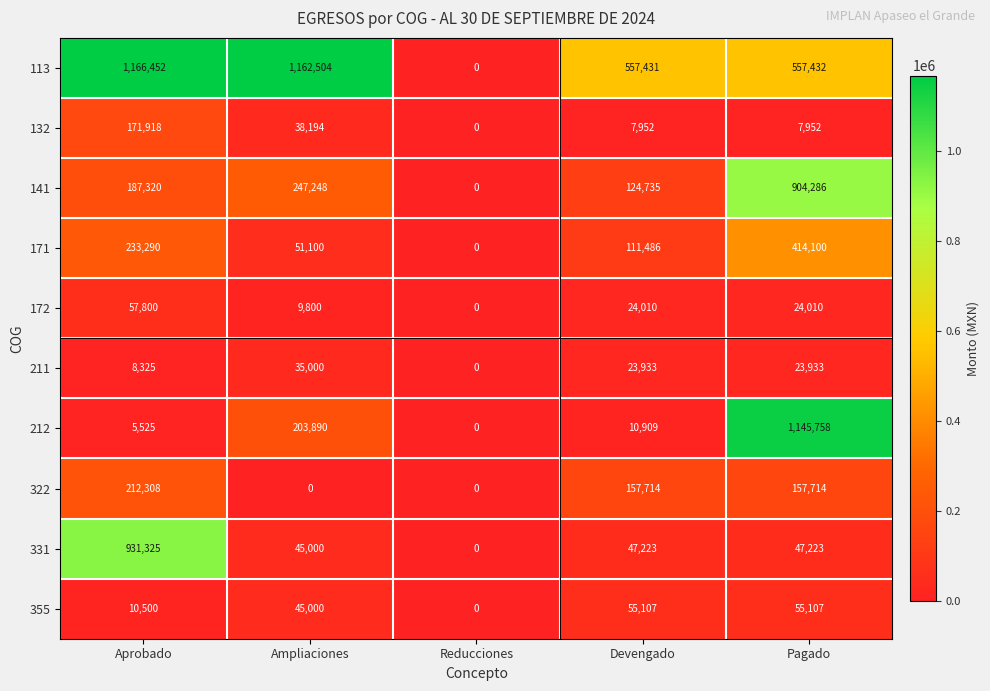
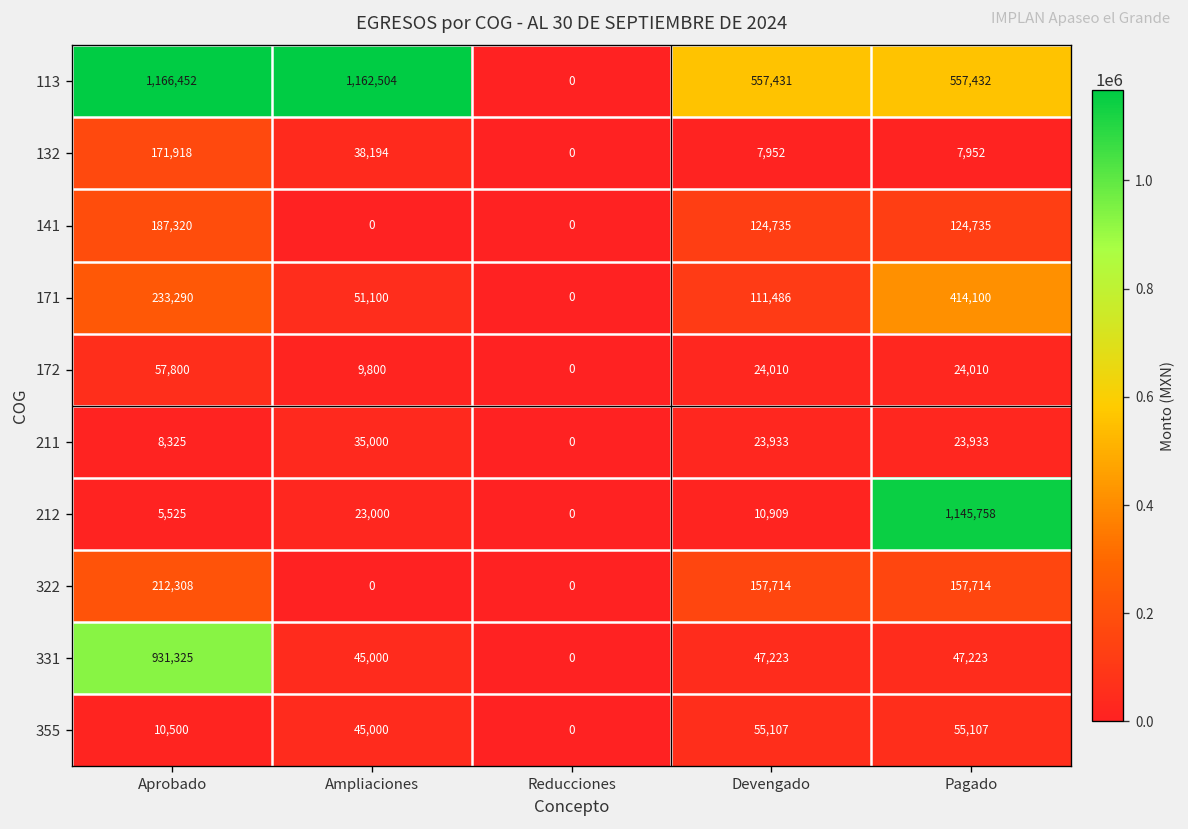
  {
    "113": {
      "Aprobado": "1,166,452",
      "Ampliaciones": "1,162,504",
      "Reducciones": "0",
      "Devengado": "557,431",
      "Pagado": "557,432"
    },
    "132": {
      "Aprobado": "171,918",
      "Ampliaciones": "38,194",
      "Reducciones": "0",
      "Devengado": "7,952",
      "Pagado": "7,952"
    },
    "141": {
      "Aprobado": "187,320",
-     "Ampliaciones": "247,248",
+     "Ampliaciones": "0",
      "Reducciones": "0",
      "Devengado": "124,735",
-     "Pagado": "904,286"
+     "Pagado": "124,735"
    },
    "171": {
      "Aprobado": "233,290",
      "Ampliaciones": "51,100",
      "Reducciones": "0",
      "Devengado": "111,486",
      "Pagado": "414,100"
    },
    "172": {
      "Aprobado": "57,800",
      "Ampliaciones": "9,800",
      "Reducciones": "0",
      "Devengado": "24,010",
      "Pagado": "24,010"
    },
    "211": {
      "Aprobado": "8,325",
      "Ampliaciones": "35,000",
      "Reducciones": "0",
      "Devengado": "23,933",
      "Pagado": "23,933"
    },
    "212": {
      "Aprobado": "5,525",
-     "Ampliaciones": "203,890",
+     "Ampliaciones": "23,000",
      "Reducciones": "0",
      "Devengado": "10,909",
      "Pagado": "1,145,758"
    },
    "322": {
      "Aprobado": "212,308",
      "Ampliaciones": "0",
      "Reducciones": "0",
      "Devengado": "157,714",
      "Pagado": "157,714"
    },
    "331": {
      "Aprobado": "931,325",
      "Ampliaciones": "45,000",
      "Reducciones": "0",
      "Devengado": "47,223",
      "Pagado": "47,223"
    },
    "355": {
      "Aprobado": "10,500",
      "Ampliaciones": "45,000",
      "Reducciones": "0",
      "Devengado": "55,107",
      "Pagado": "55,107"
    }
  }
